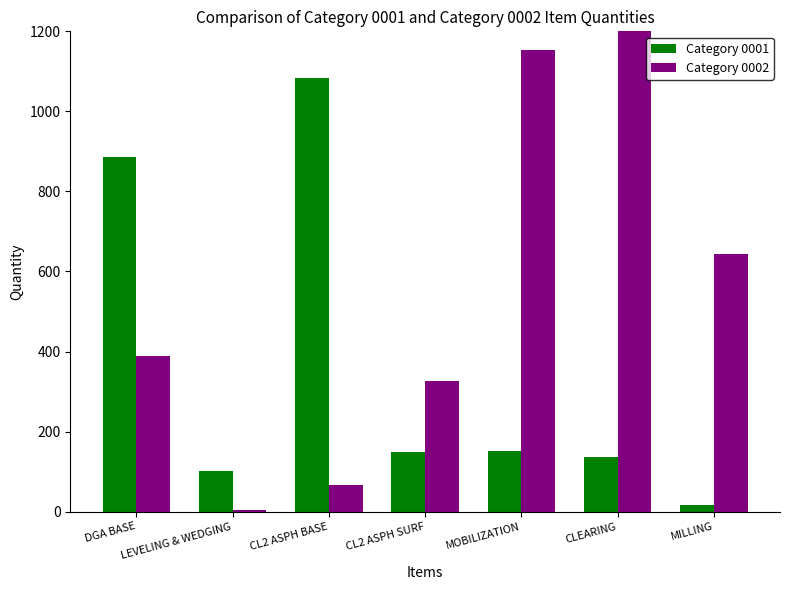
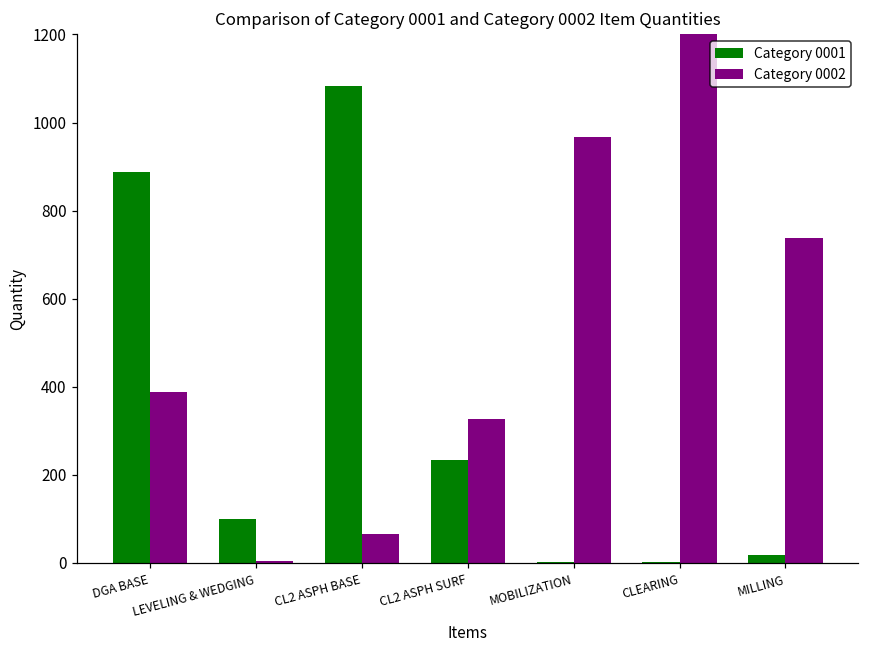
  {
    "Category 0001": {
      "DGA BASE": 890,
      "LEVELING & WEDGING": 100,
      "CL2 ASPH BASE": 1080,
-     "CL2 ASPH SURF": 150,
-     "MOBILIZATION": 150,
-     "CLEARING": 140,
+     "CL2 ASPH SURF": 230,
+     "MOBILIZATION": 0,
+     "CLEARING": 0,
      "MILLING": 20
    },
    "Category 0002": {
      "DGA BASE": 390,
      "CL2 ASPH BASE": 70,
      "CL2 ASPH SURF": 330,
-     "MOBILIZATION": 1150,
-     "MILLING": 640
+     "MOBILIZATION": 970,
+     "MILLING": 740
    }
  }
